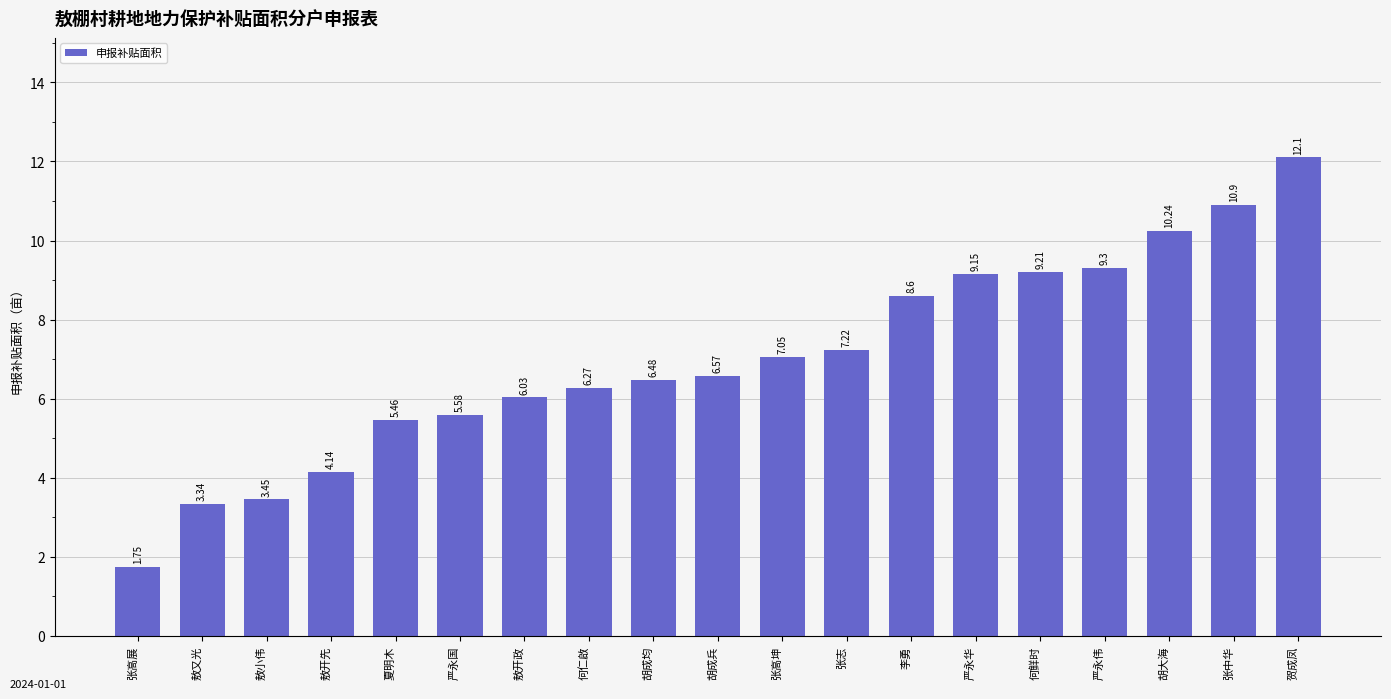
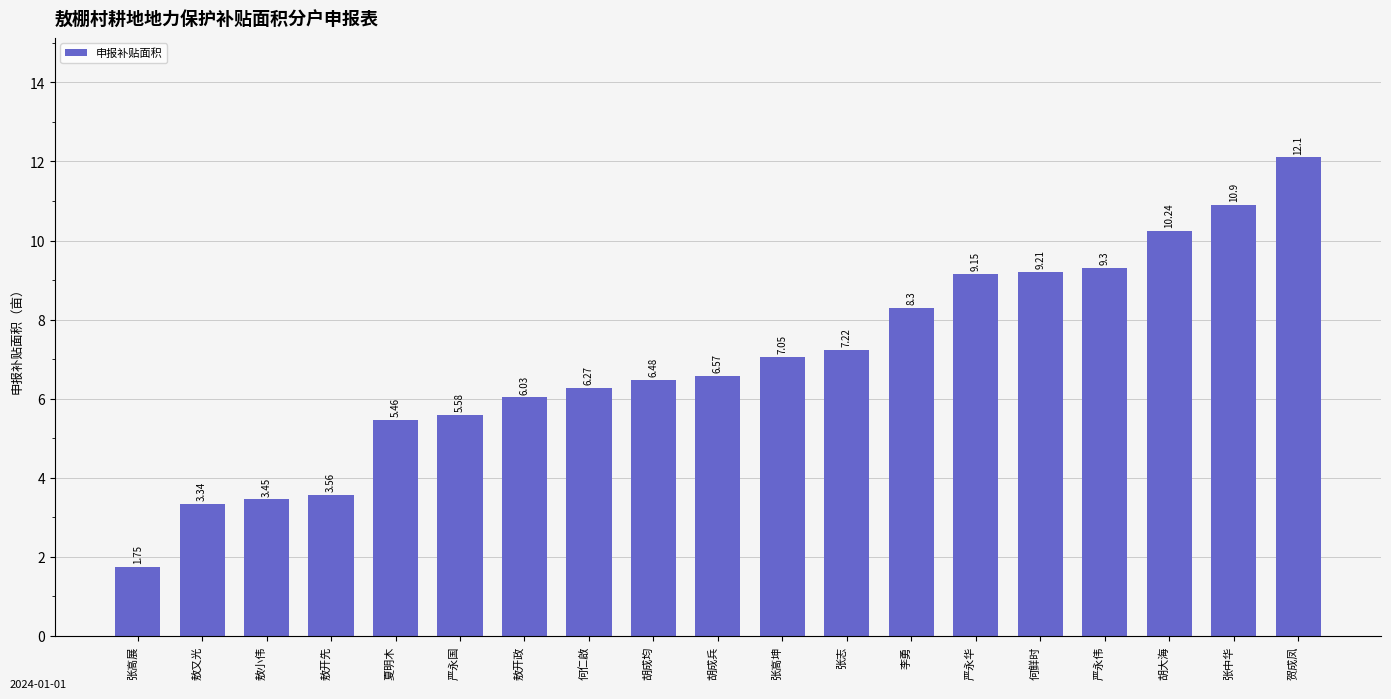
  {
    "张高展": 1.75,
    "敖又光": 3.34,
    "敖小伟": 3.45,
-   "敖开先": 4.14,
+   "敖开先": 3.56,
    "夏明木": 5.46,
    "严永国": 5.58,
    "敖开政": 6.03,
    "何仁啟": 6.27,
    "胡成均": 6.48,
    "胡成兵": 6.57,
    "张高坤": 7.05,
    "张志": 7.22,
-   "李勇": 8.6,
+   "李勇": 8.3,
    "严永华": 9.15,
    "何鲜时": 9.21,
    "严永伟": 9.3,
    "胡大海": 10.24,
    "张中华": 10.9,
    "贺成凤": 12.1
  }
